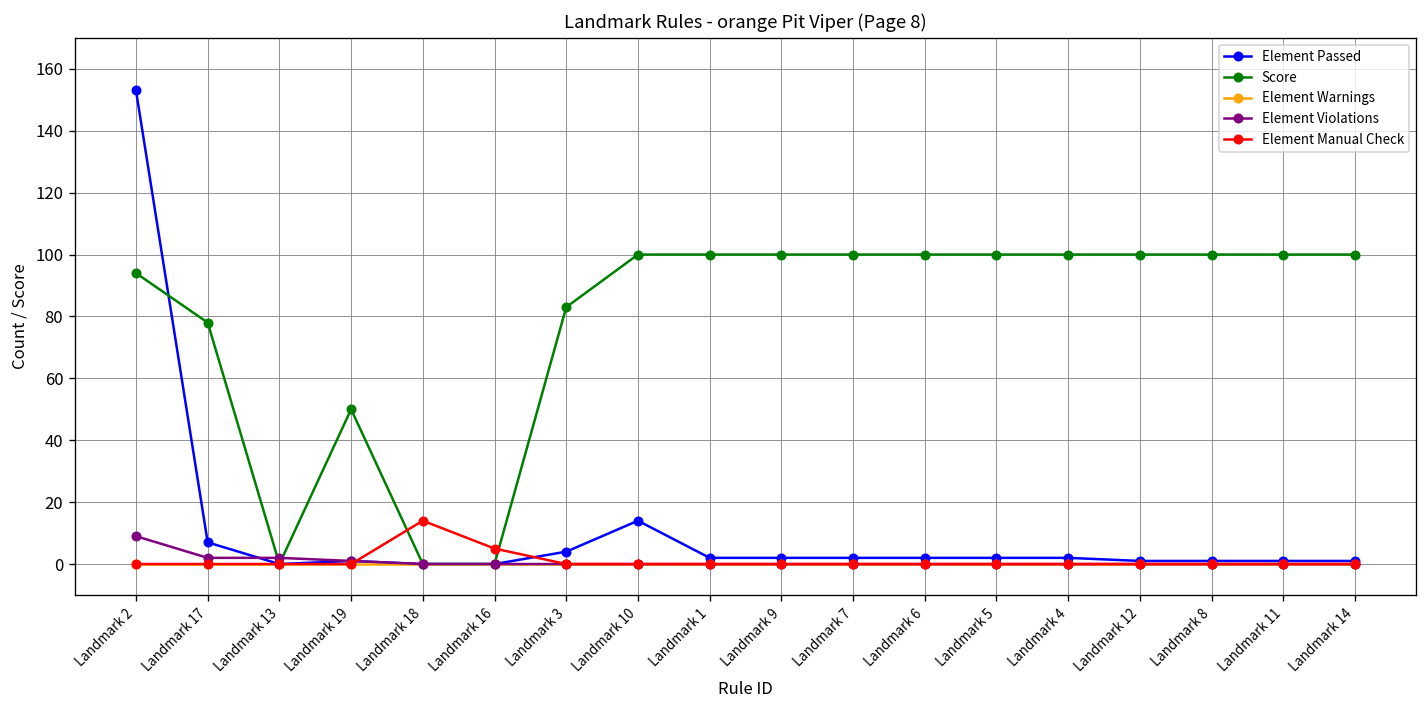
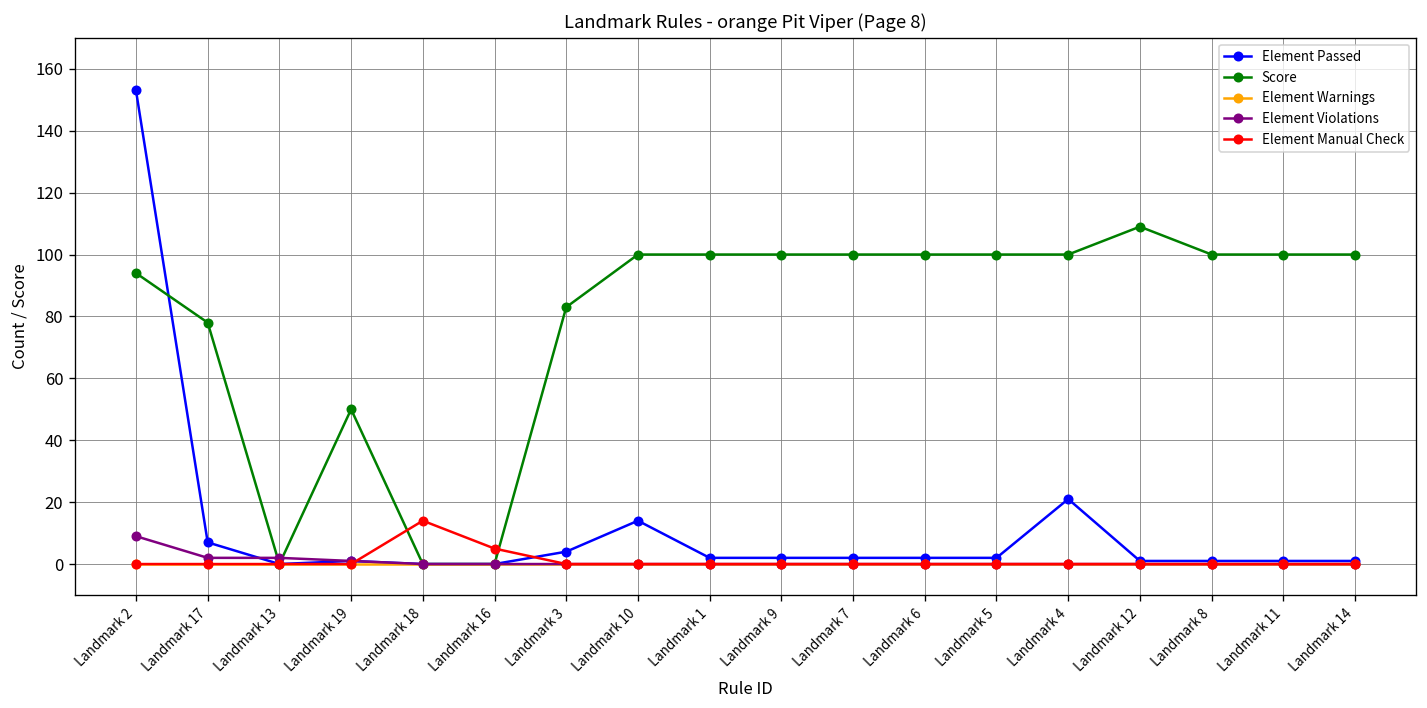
  {
    "Element Passed": {
      "Landmark 2": 153,
      "Landmark 17": 7,
      "Landmark 3": 4,
      "Landmark 10": 14,
      "Landmark 1": 2,
      "Landmark 9": 2,
      "Landmark 7": 2,
      "Landmark 6": 2,
      "Landmark 5": 2,
-     "Landmark 4": 2
+     "Landmark 4": 21
    },
    "Score": {
      "Landmark 2": 94,
      "Landmark 17": 78,
      "Landmark 19": 50,
      "Landmark 3": 83,
      "Landmark 10": 100,
      "Landmark 1": 100,
      "Landmark 9": 100,
      "Landmark 7": 100,
      "Landmark 6": 100,
      "Landmark 5": 100,
      "Landmark 4": 100,
-     "Landmark 12": 100,
+     "Landmark 12": 109,
      "Landmark 8": 100,
      "Landmark 11": 100,
      "Landmark 14": 100
    },
    "Element Violations": {
      "Landmark 2": 9,
      "Landmark 17": 2,
      "Landmark 13": 2
    },
    "Element Manual Check": {
      "Landmark 18": 14,
      "Landmark 16": 5
    }
  }
